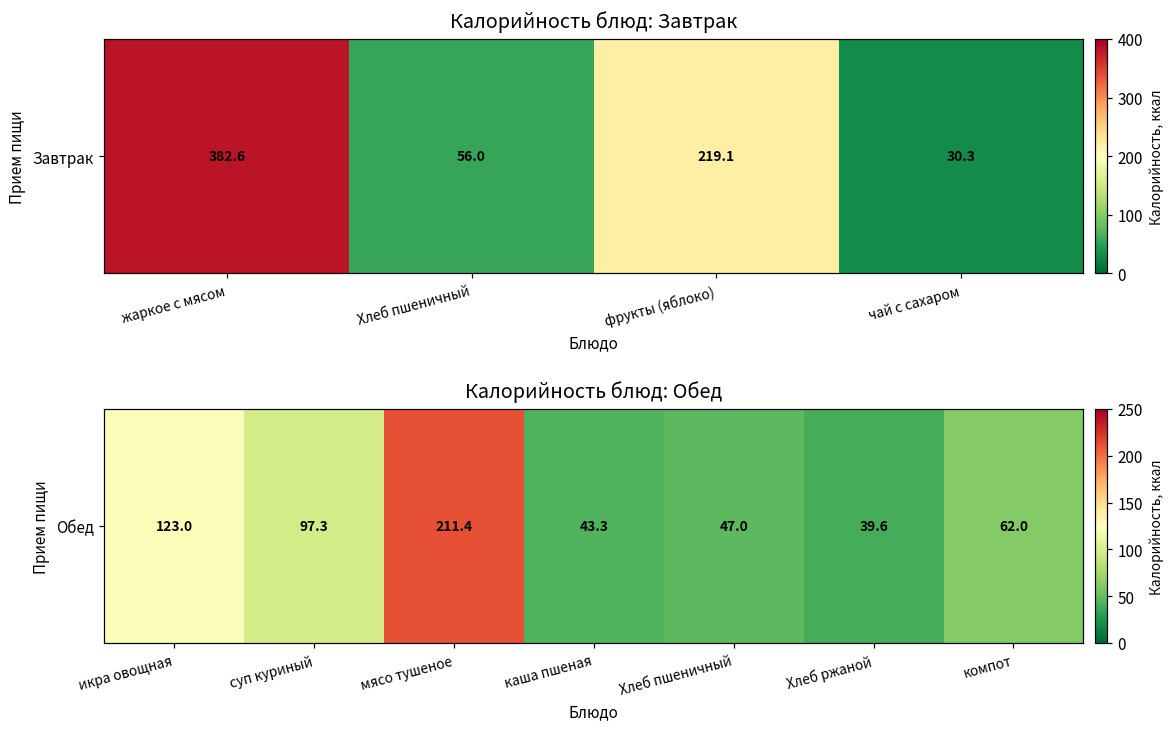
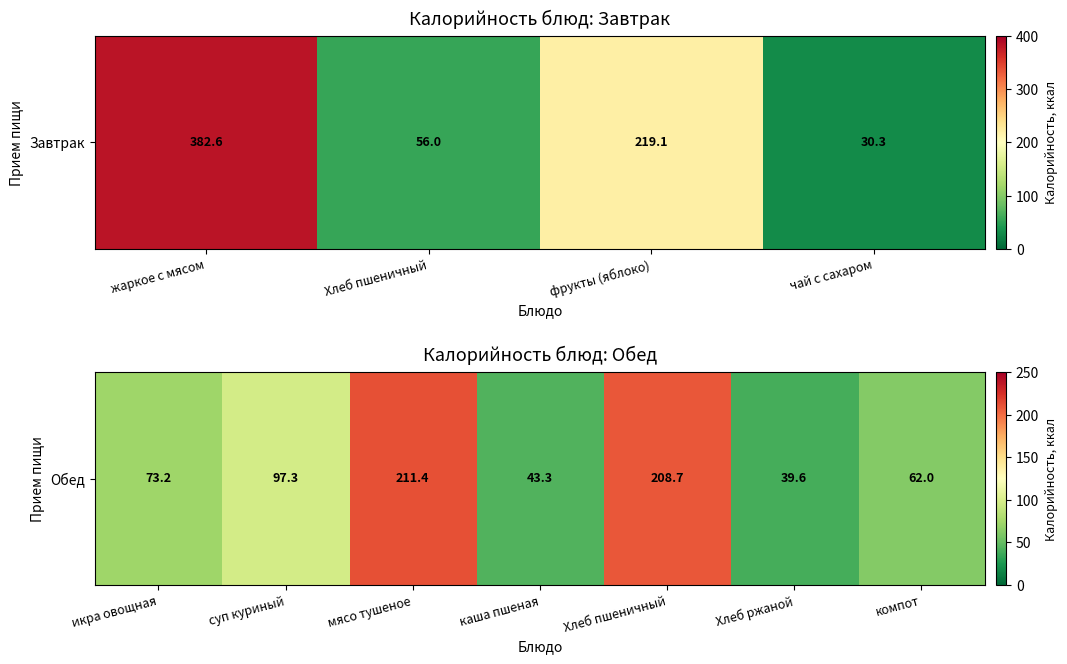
  {
    "Калорийность блюд: Завтрак": {
      "Завтрак": {
        "жаркое с мясом": 382.6,
        "Хлеб пшеничный": 56.0,
        "фрукты (яблоко)": 219.1,
        "чай с сахаром": 30.3
      }
    },
    "Калорийность блюд: Обед": {
      "Обед": {
-       "икра овощная": 123.0,
+       "икра овощная": 73.2,
        "суп куриный": 97.3,
        "мясо тушеное": 211.4,
        "каша пшеная": 43.3,
-       "Хлеб пшеничный": 47.0,
+       "Хлеб пшеничный": 208.7,
        "Хлеб ржаной": 39.6,
        "компот": 62.0
      }
    }
  }
